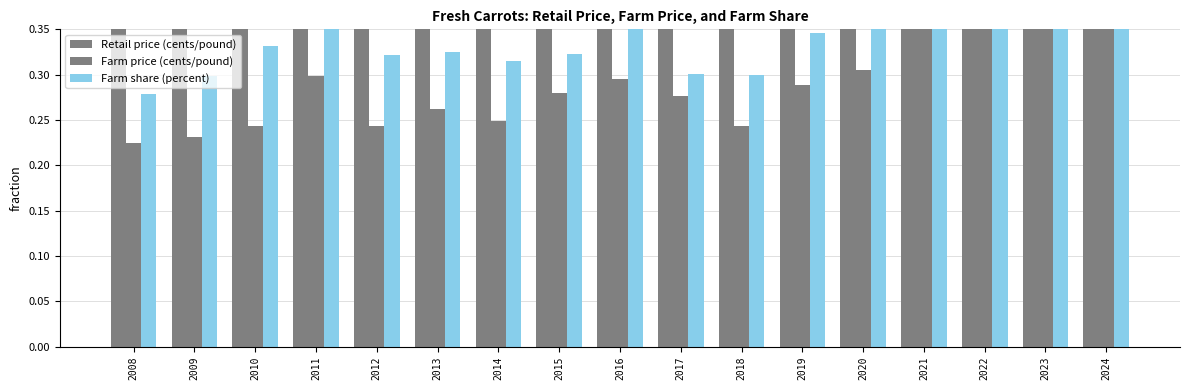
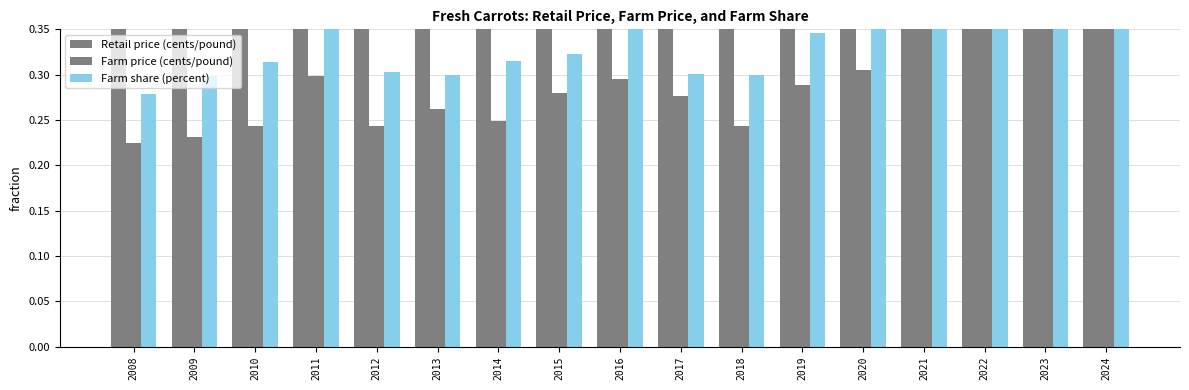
  {
    "Farm share (percent)": {
      "2008": 0.28,
-     "2010": 0.33,
-     "2012": 0.32,
-     "2013": 0.32,
+     "2010": 0.31,
+     "2012": 0.30,
+     "2013": 0.30,
      "2014": 0.31,
      "2015": 0.32,
      "2016": 0.35,
      "2017": 0.30,
      "2018": 0.30,
      "2019": 0.35,
      "2020": 0.35
    }
  }
